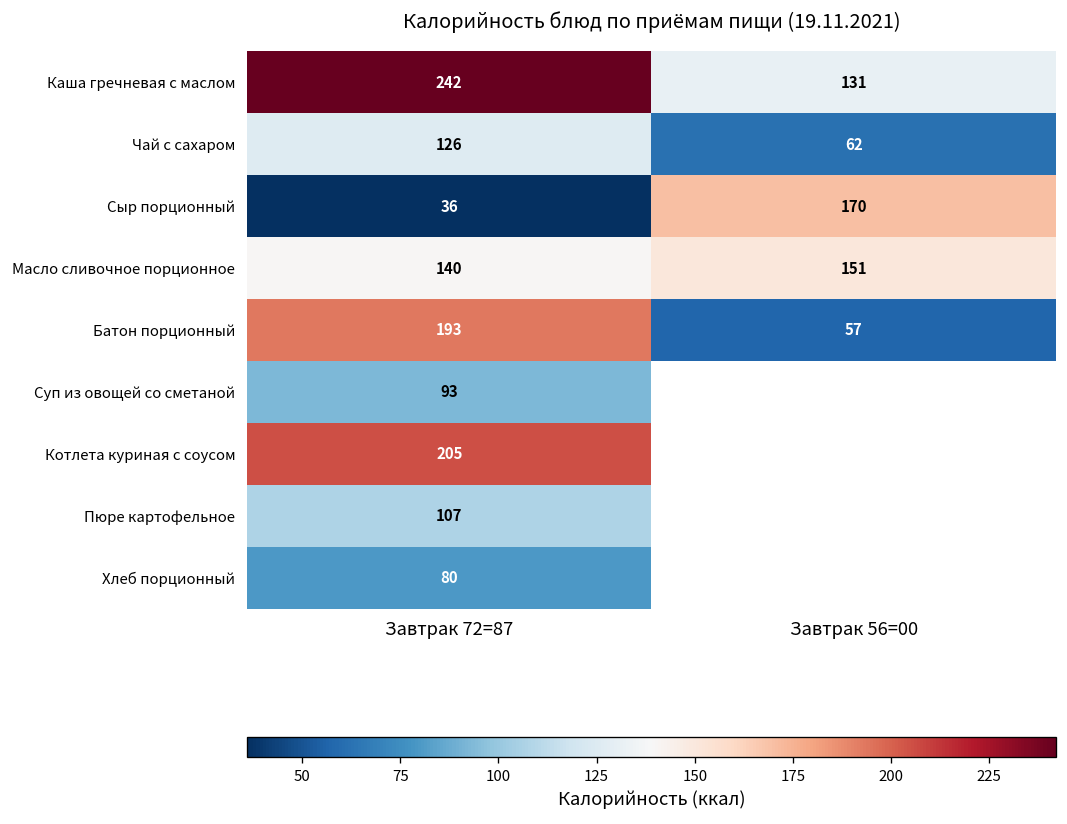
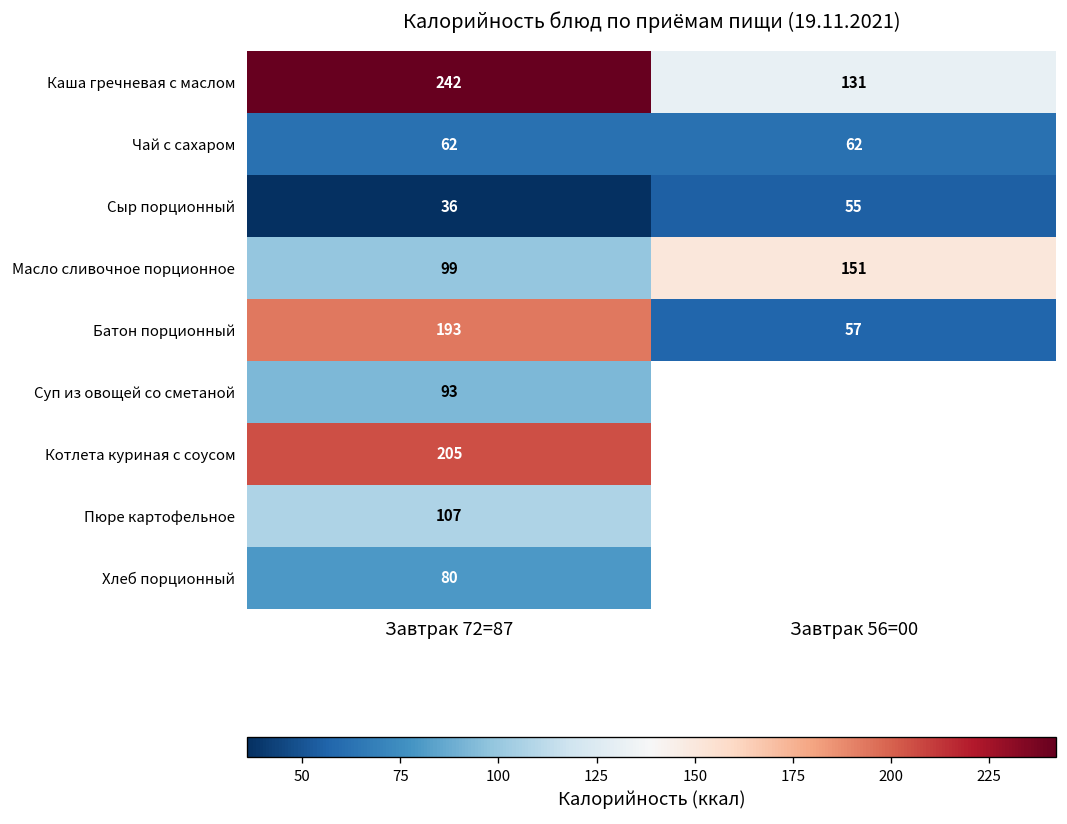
  {
    "Каша гречневая с маслом": {
      "Завтрак 72=87": 242,
      "Завтрак 56=00": 131
    },
    "Чай с сахаром": {
-     "Завтрак 72=87": 126,
+     "Завтрак 72=87": 62,
      "Завтрак 56=00": 62
    },
    "Сыр порционный": {
      "Завтрак 72=87": 36,
-     "Завтрак 56=00": 170
+     "Завтрак 56=00": 55
    },
    "Масло сливочное порционное": {
-     "Завтрак 72=87": 140,
+     "Завтрак 72=87": 99,
      "Завтрак 56=00": 151
    },
    "Батон порционный": {
      "Завтрак 72=87": 193,
      "Завтрак 56=00": 57
    },
    "Суп из овощей со сметаной": {
      "Завтрак 72=87": 93
    },
    "Котлета куриная с соусом": {
      "Завтрак 72=87": 205
    },
    "Пюре картофельное": {
      "Завтрак 72=87": 107
    },
    "Хлеб порционный": {
      "Завтрак 72=87": 80
    }
  }
